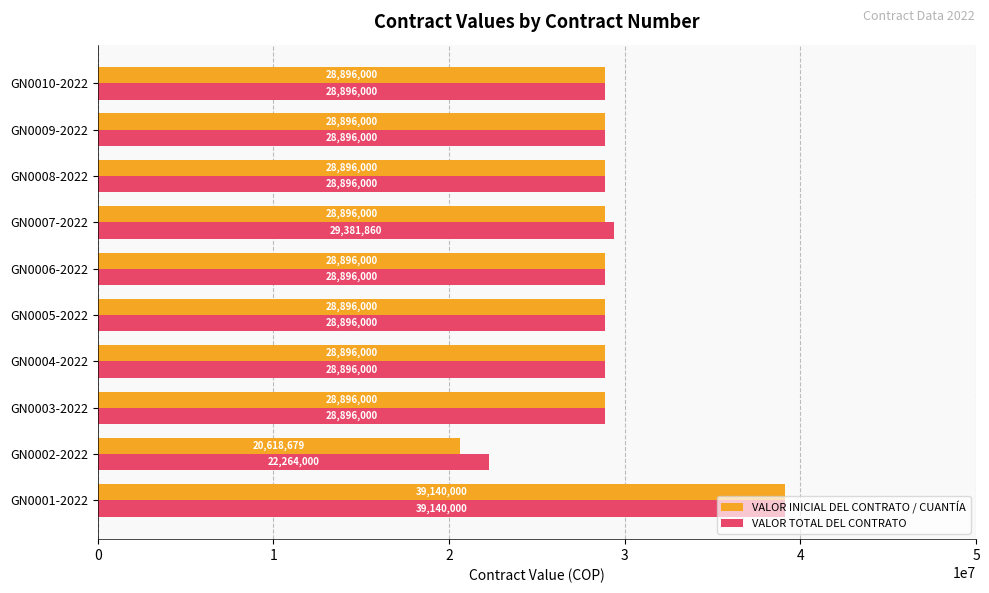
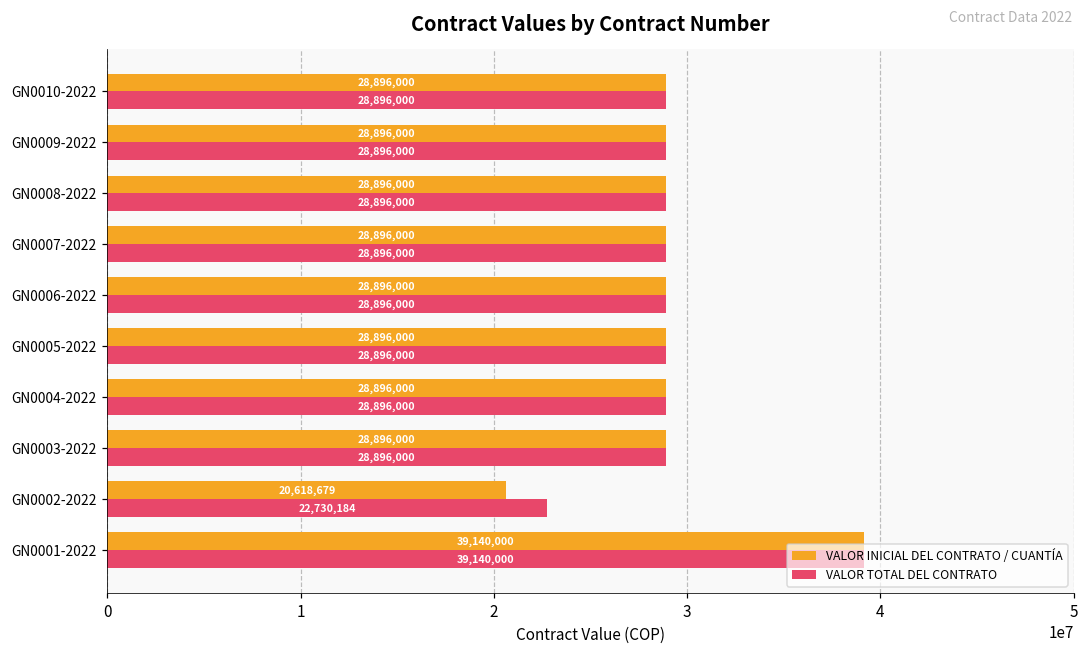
  {
    "VALOR INICIAL DEL CONTRATO / CUANTÍA": {
      "GN0010-2022": "28,896,000",
      "GN0009-2022": "28,896,000",
      "GN0008-2022": "28,896,000",
      "GN0007-2022": "28,896,000",
      "GN0006-2022": "28,896,000",
      "GN0005-2022": "28,896,000",
      "GN0004-2022": "28,896,000",
      "GN0003-2022": "28,896,000",
      "GN0002-2022": "20,618,679",
      "GN0001-2022": "39,140,000"
    },
    "VALOR TOTAL DEL CONTRATO": {
      "GN0010-2022": "28,896,000",
      "GN0009-2022": "28,896,000",
      "GN0008-2022": "28,896,000",
-     "GN0007-2022": "29,381,860",
+     "GN0007-2022": "28,896,000",
      "GN0006-2022": "28,896,000",
      "GN0005-2022": "28,896,000",
      "GN0004-2022": "28,896,000",
      "GN0003-2022": "28,896,000",
-     "GN0002-2022": "22,264,000"
+     "GN0002-2022": "22,730,184"
    }
  }
